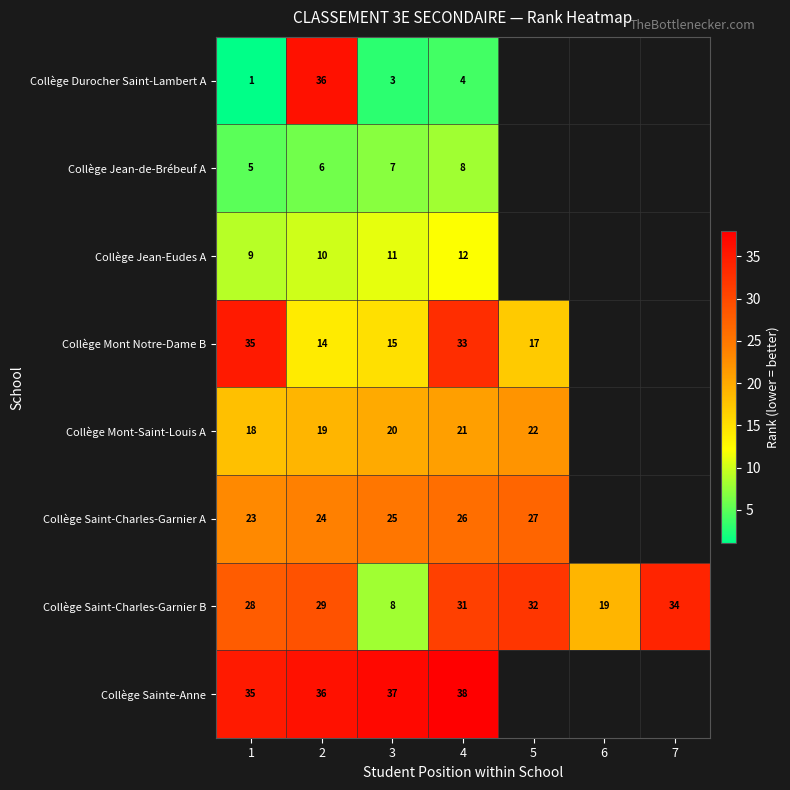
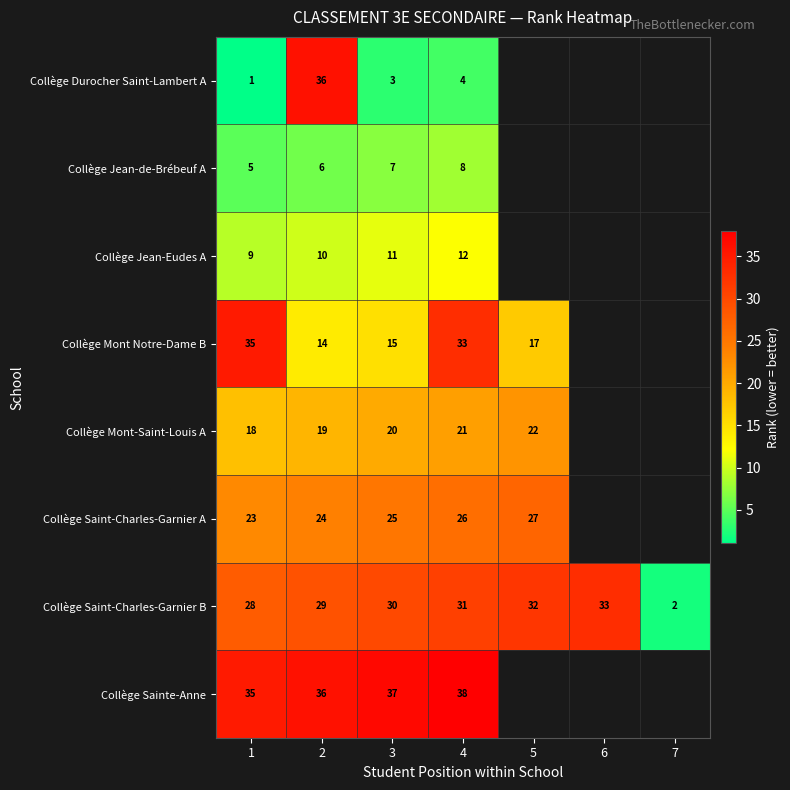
  {
    "Collège Durocher Saint-Lambert A": {
      "1": 1,
      "2": 36,
      "3": 3,
      "4": 4
    },
    "Collège Jean-de-Brébeuf A": {
      "1": 5,
      "2": 6,
      "3": 7,
      "4": 8
    },
    "Collège Jean-Eudes A": {
      "1": 9,
      "2": 10,
      "3": 11,
      "4": 12
    },
    "Collège Mont Notre-Dame B": {
      "1": 35,
      "2": 14,
      "3": 15,
      "4": 33,
      "5": 17
    },
    "Collège Mont-Saint-Louis A": {
      "1": 18,
      "2": 19,
      "3": 20,
      "4": 21,
      "5": 22
    },
    "Collège Saint-Charles-Garnier A": {
      "1": 23,
      "2": 24,
      "3": 25,
      "4": 26,
      "5": 27
    },
    "Collège Saint-Charles-Garnier B": {
      "1": 28,
      "2": 29,
-     "3": 8,
+     "3": 30,
      "4": 31,
      "5": 32,
-     "6": 19,
-     "7": 34
+     "6": 33,
+     "7": 2
    },
    "Collège Sainte-Anne": {
      "1": 35,
      "2": 36,
      "3": 37,
      "4": 38
    }
  }
